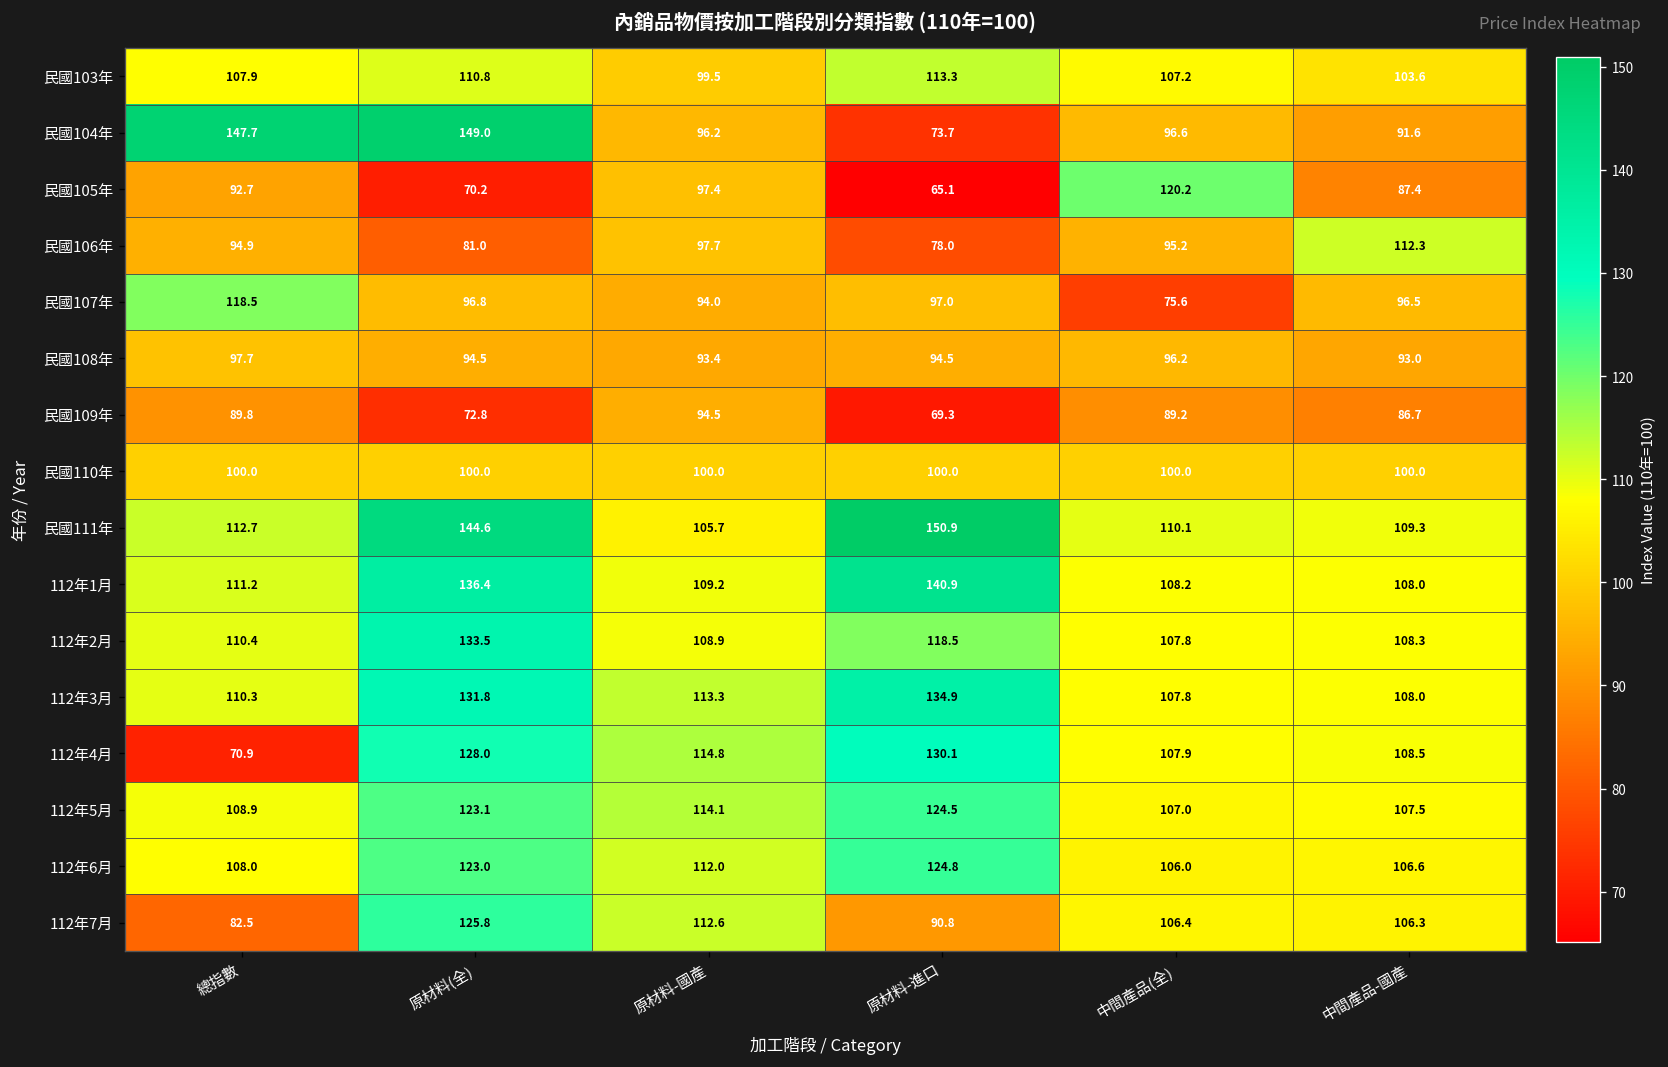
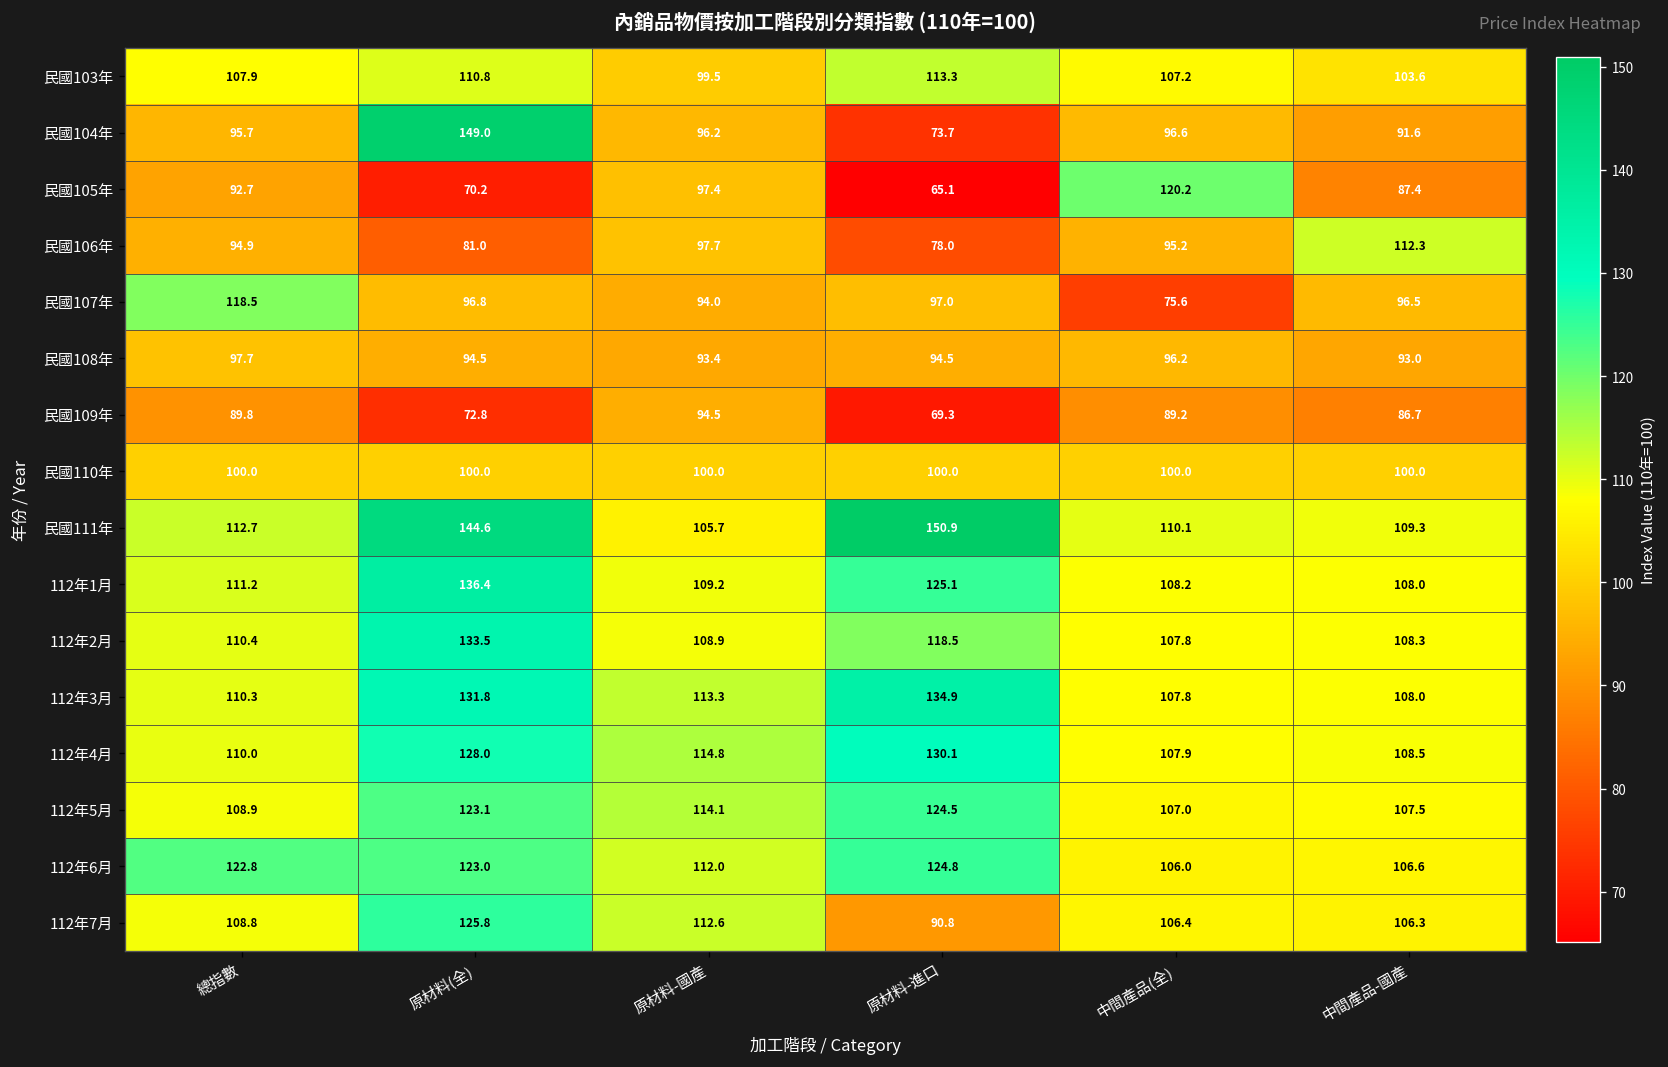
  {
    "民國103年": {
      "總指數": 107.9,
      "原材料(全)": 110.8,
      "原材料-國產": 99.5,
      "原材料-進口": 113.3,
      "中間產品(全)": 107.2,
      "中間產品-國產": 103.6
    },
    "民國104年": {
-     "總指數": 147.7,
+     "總指數": 95.7,
      "原材料(全)": 149.0,
      "原材料-國產": 96.2,
      "原材料-進口": 73.7,
      "中間產品(全)": 96.6,
      "中間產品-國產": 91.6
    },
    "民國105年": {
      "總指數": 92.7,
      "原材料(全)": 70.2,
      "原材料-國產": 97.4,
      "原材料-進口": 65.1,
      "中間產品(全)": 120.2,
      "中間產品-國產": 87.4
    },
    "民國106年": {
      "總指數": 94.9,
      "原材料(全)": 81.0,
      "原材料-國產": 97.7,
      "原材料-進口": 78.0,
      "中間產品(全)": 95.2,
      "中間產品-國產": 112.3
    },
    "民國107年": {
      "總指數": 118.5,
      "原材料(全)": 96.8,
      "原材料-國產": 94.0,
      "原材料-進口": 97.0,
      "中間產品(全)": 75.6,
      "中間產品-國產": 96.5
    },
    "民國108年": {
      "總指數": 97.7,
      "原材料(全)": 94.5,
      "原材料-國產": 93.4,
      "原材料-進口": 94.5,
      "中間產品(全)": 96.2,
      "中間產品-國產": 93.0
    },
    "民國109年": {
      "總指數": 89.8,
      "原材料(全)": 72.8,
      "原材料-國產": 94.5,
      "原材料-進口": 69.3,
      "中間產品(全)": 89.2,
      "中間產品-國產": 86.7
    },
    "民國110年": {
      "總指數": 100.0,
      "原材料(全)": 100.0,
      "原材料-國產": 100.0,
      "原材料-進口": 100.0,
      "中間產品(全)": 100.0,
      "中間產品-國產": 100.0
    },
    "民國111年": {
      "總指數": 112.7,
      "原材料(全)": 144.6,
      "原材料-國產": 105.7,
      "原材料-進口": 150.9,
      "中間產品(全)": 110.1,
      "中間產品-國產": 109.3
    },
    "112年1月": {
      "總指數": 111.2,
      "原材料(全)": 136.4,
      "原材料-國產": 109.2,
-     "原材料-進口": 140.9,
+     "原材料-進口": 125.1,
      "中間產品(全)": 108.2,
      "中間產品-國產": 108.0
    },
    "112年2月": {
      "總指數": 110.4,
      "原材料(全)": 133.5,
      "原材料-國產": 108.9,
      "原材料-進口": 118.5,
      "中間產品(全)": 107.8,
      "中間產品-國產": 108.3
    },
    "112年3月": {
      "總指數": 110.3,
      "原材料(全)": 131.8,
      "原材料-國產": 113.3,
      "原材料-進口": 134.9,
      "中間產品(全)": 107.8,
      "中間產品-國產": 108.0
    },
    "112年4月": {
-     "總指數": 70.9,
+     "總指數": 110.0,
      "原材料(全)": 128.0,
      "原材料-國產": 114.8,
      "原材料-進口": 130.1,
      "中間產品(全)": 107.9,
      "中間產品-國產": 108.5
    },
    "112年5月": {
      "總指數": 108.9,
      "原材料(全)": 123.1,
      "原材料-國產": 114.1,
      "原材料-進口": 124.5,
      "中間產品(全)": 107.0,
      "中間產品-國產": 107.5
    },
    "112年6月": {
-     "總指數": 108.0,
+     "總指數": 122.8,
      "原材料(全)": 123.0,
      "原材料-國產": 112.0,
      "原材料-進口": 124.8,
      "中間產品(全)": 106.0,
      "中間產品-國產": 106.6
    },
    "112年7月": {
-     "總指數": 82.5,
+     "總指數": 108.8,
      "原材料(全)": 125.8,
      "原材料-國產": 112.6,
      "原材料-進口": 90.8,
      "中間產品(全)": 106.4,
      "中間產品-國產": 106.3
    }
  }
